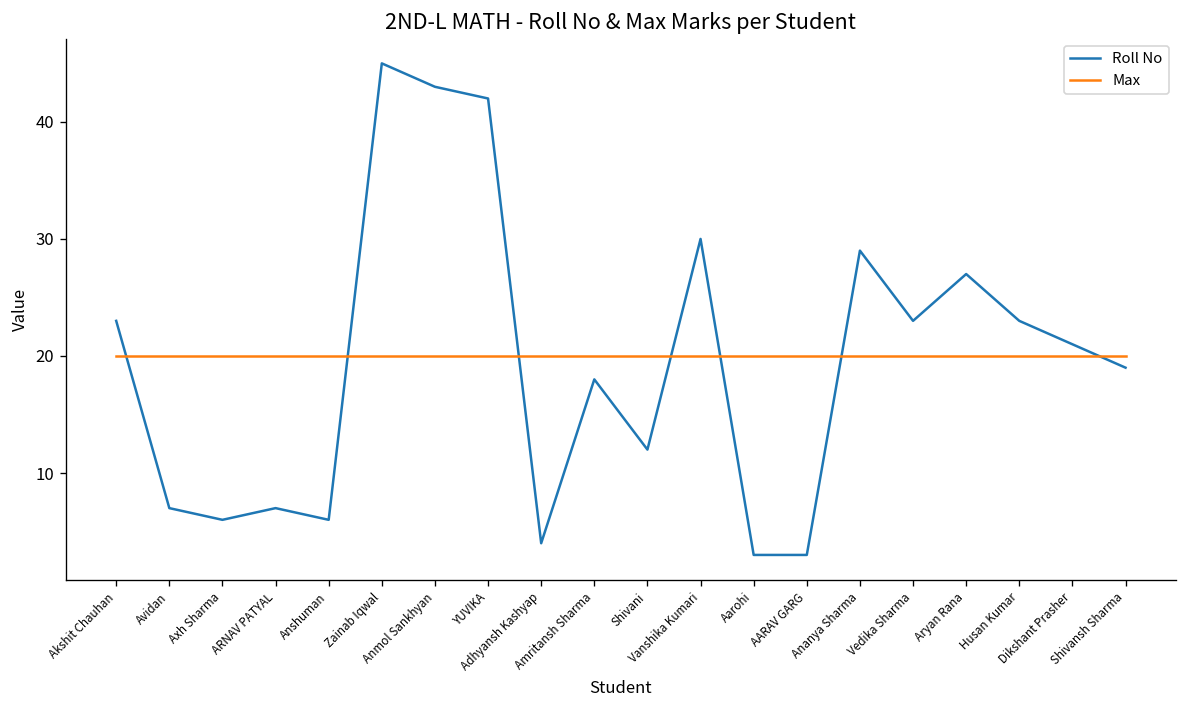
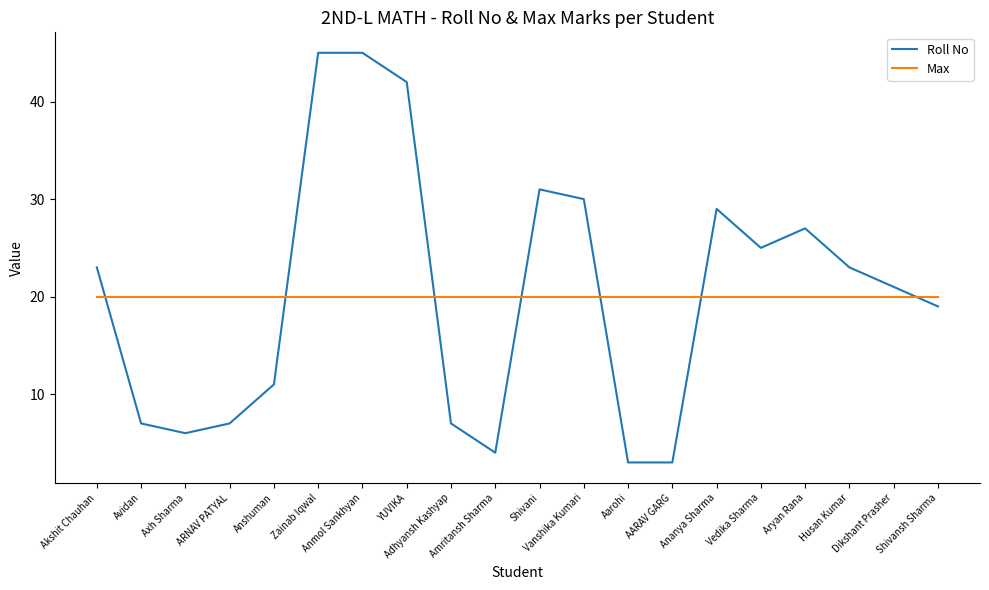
  {
    "Roll No": {
      "Akshit Chauhan": 23,
      "Avidan": 7,
      "Axh Sharma": 6,
      "ARNAV PATYAL": 7,
-     "Anshuman": 6,
+     "Anshuman": 11,
      "Zainab Iqwal": 45,
-     "Anmol Sankhyan": 43,
+     "Anmol Sankhyan": 45,
      "YUVIKA": 42,
-     "Adhyansh Kashyap": 4,
-     "Amritansh Sharma": 18,
-     "Shivani": 12,
+     "Adhyansh Kashyap": 7,
+     "Amritansh Sharma": 4,
+     "Shivani": 31,
      "Vanshika Kumari": 30,
      "Aarohi": 3,
      "AARAV GARG": 3,
      "Ananya Sharma": 29,
-     "Vedika Sharma": 23,
+     "Vedika Sharma": 25,
      "Aryan Rana": 27,
      "Husan Kumar": 23,
      "Dikshant Prasher": 21,
      "Shivansh Sharma": 19
    },
    "Max": {
      "Akshit Chauhan": 20,
      "Avidan": 20,
      "Axh Sharma": 20,
      "ARNAV PATYAL": 20,
      "Anshuman": 20,
      "Zainab Iqwal": 20,
      "Anmol Sankhyan": 20,
      "YUVIKA": 20,
      "Adhyansh Kashyap": 20,
      "Amritansh Sharma": 20,
      "Shivani": 20,
      "Vanshika Kumari": 20,
      "Aarohi": 20,
      "AARAV GARG": 20,
      "Ananya Sharma": 20,
      "Vedika Sharma": 20,
      "Aryan Rana": 20,
      "Husan Kumar": 20,
      "Dikshant Prasher": 20,
      "Shivansh Sharma": 20
    }
  }
